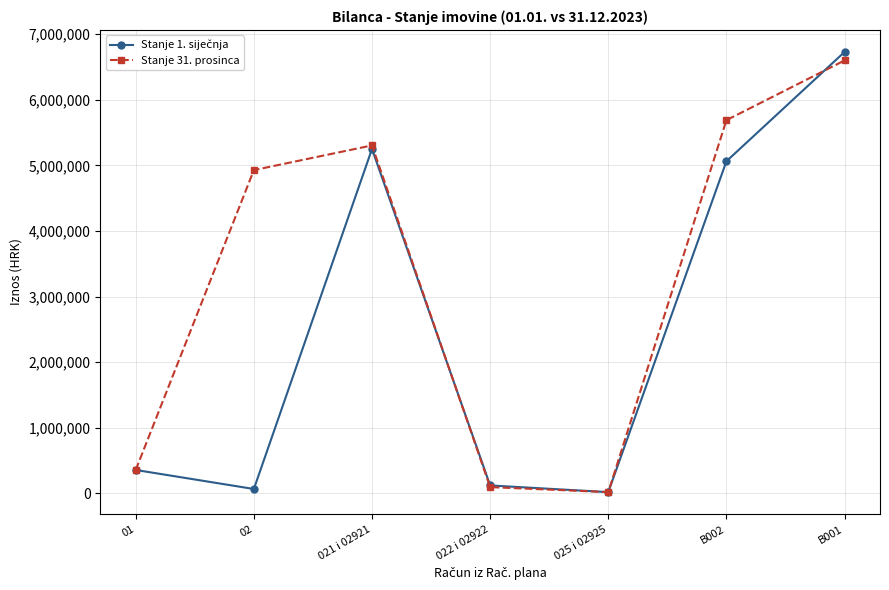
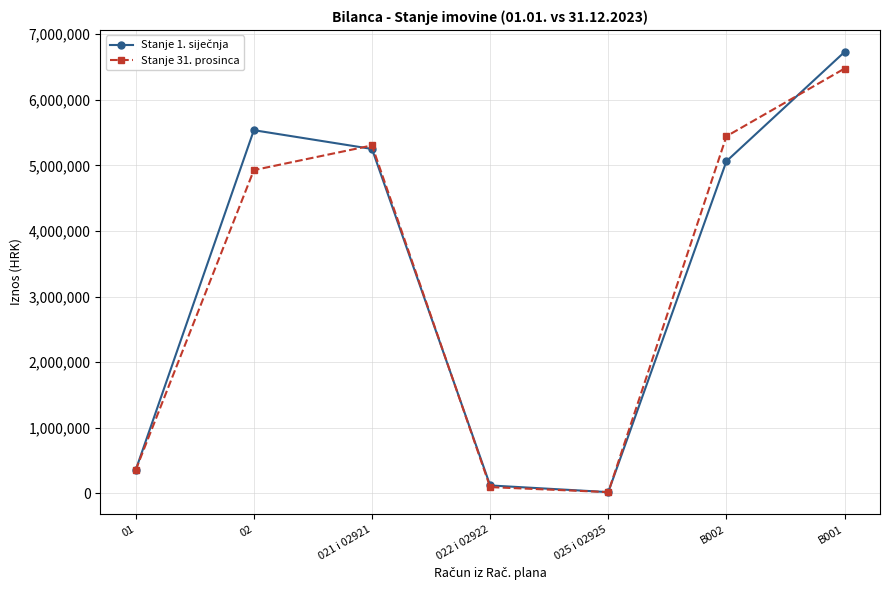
  {
    "Stanje 1. siječnja": {
-     "02": "100,000",
+     "02": "5,500,000",
      "021 i 02921": "5,300,000",
      "B002": "5,100,000",
      "B001": "6,700,000"
    },
    "Stanje 31. prosinca": {
      "02": "4,900,000",
      "021 i 02921": "5,300,000",
-     "B002": "5,700,000",
-     "B001": "6,600,000"
+     "B002": "5,400,000",
+     "B001": "6,500,000"
    }
  }
